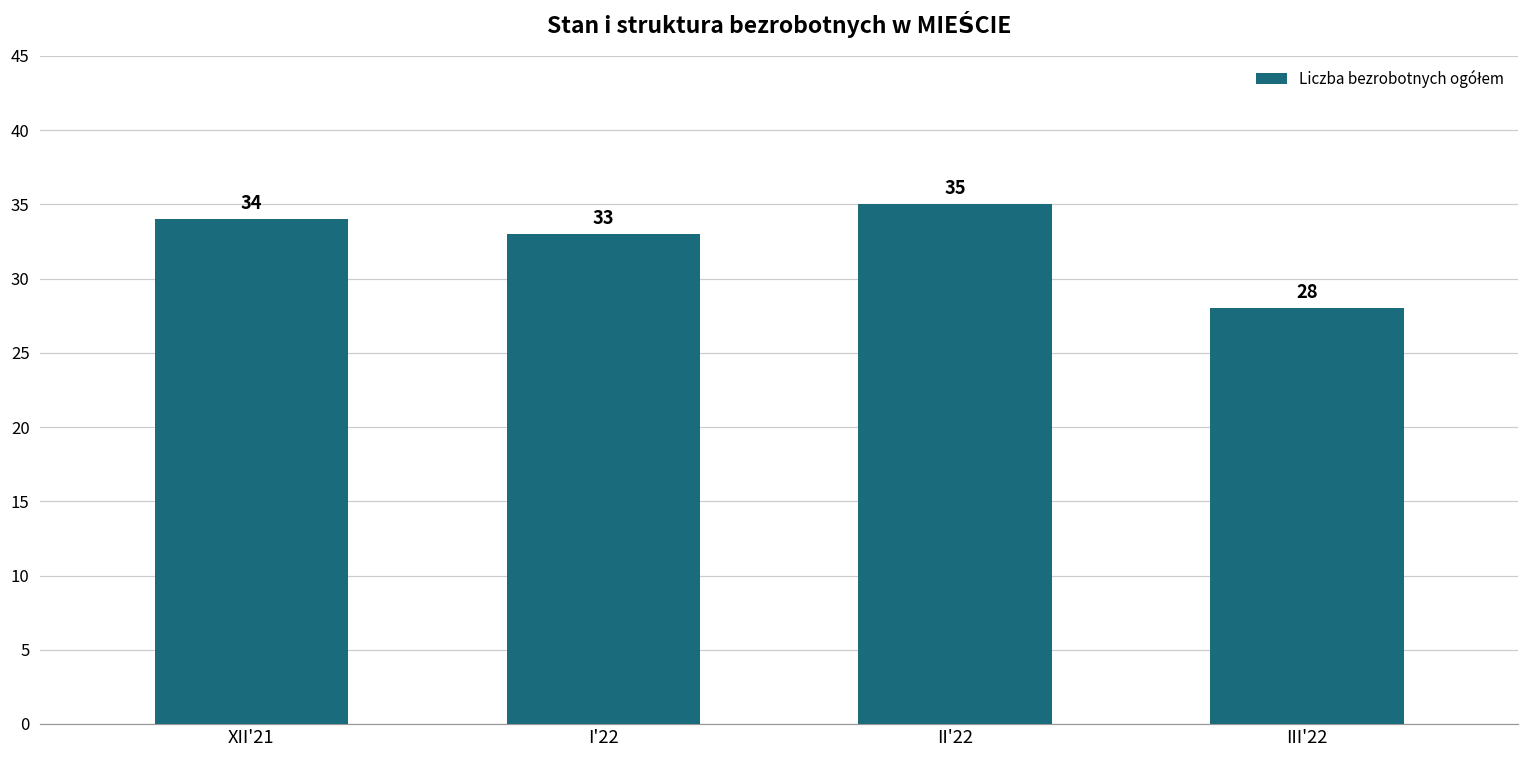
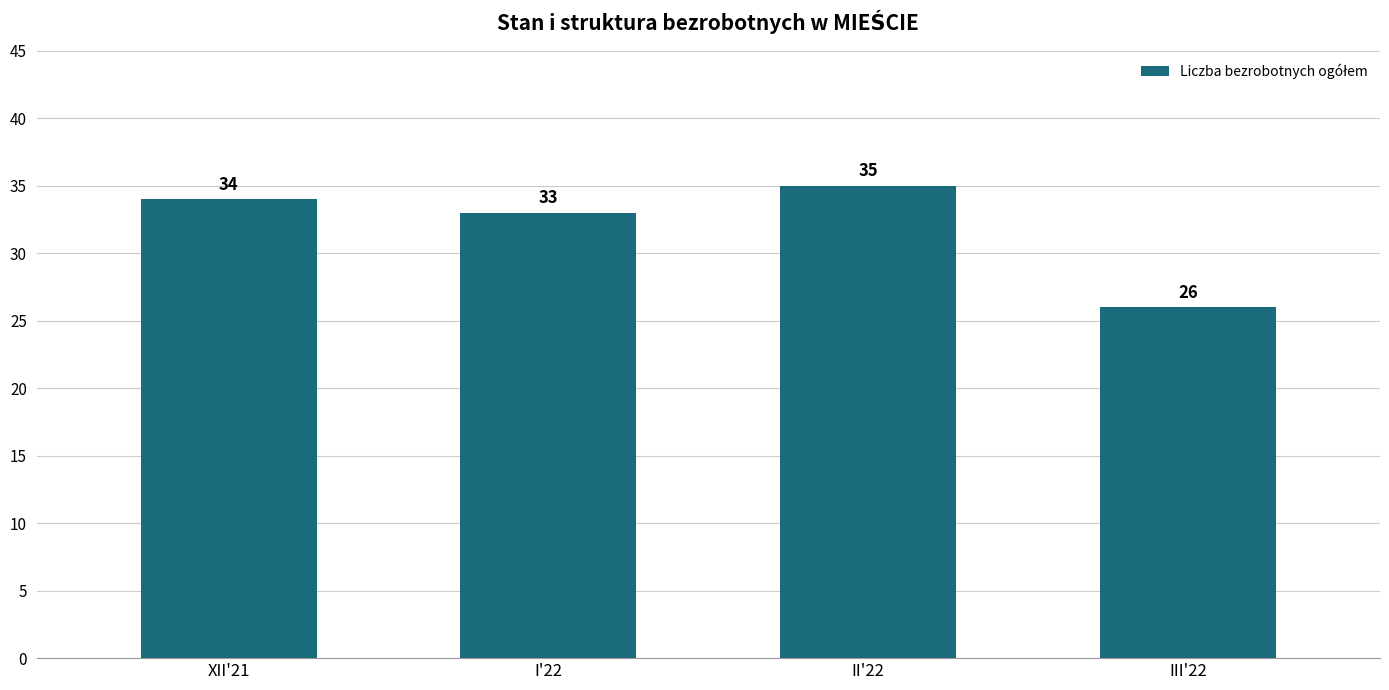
  {
    "XII'21": 34,
    "I'22": 33,
    "II'22": 35,
-   "III'22": 28
+   "III'22": 26
  }
